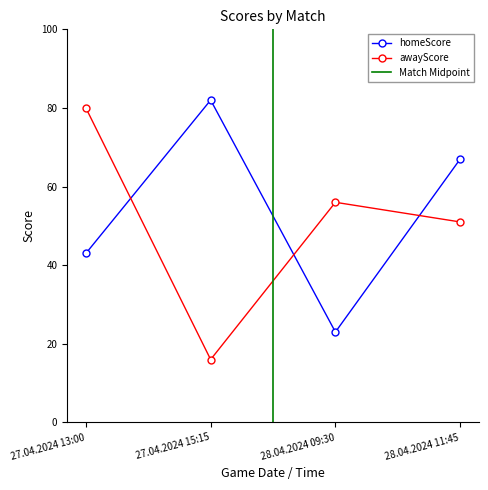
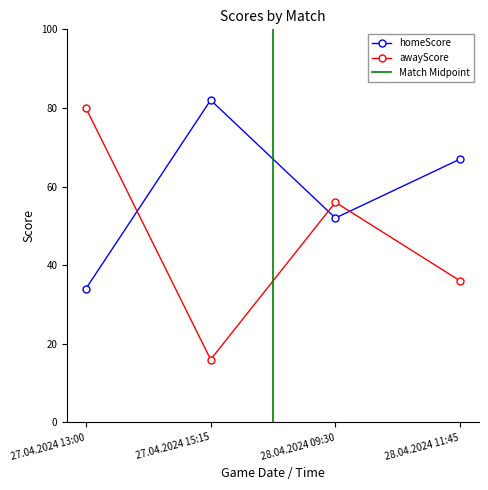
  {
    "homeScore": {
-     "27.04.2024 13:00": 43,
+     "27.04.2024 13:00": 34,
      "27.04.2024 15:15": 82,
-     "28.04.2024 09:30": 23,
+     "28.04.2024 09:30": 52,
      "28.04.2024 11:45": 67
    },
    "awayScore": {
      "27.04.2024 13:00": 80,
      "27.04.2024 15:15": 16,
      "28.04.2024 09:30": 56,
-     "28.04.2024 11:45": 51
+     "28.04.2024 11:45": 36
    }
  }
